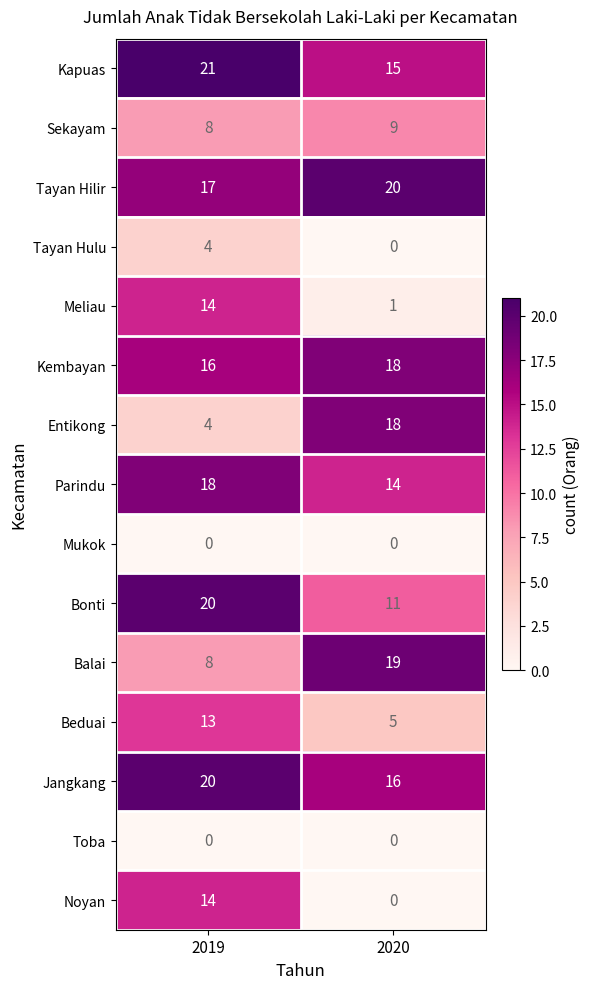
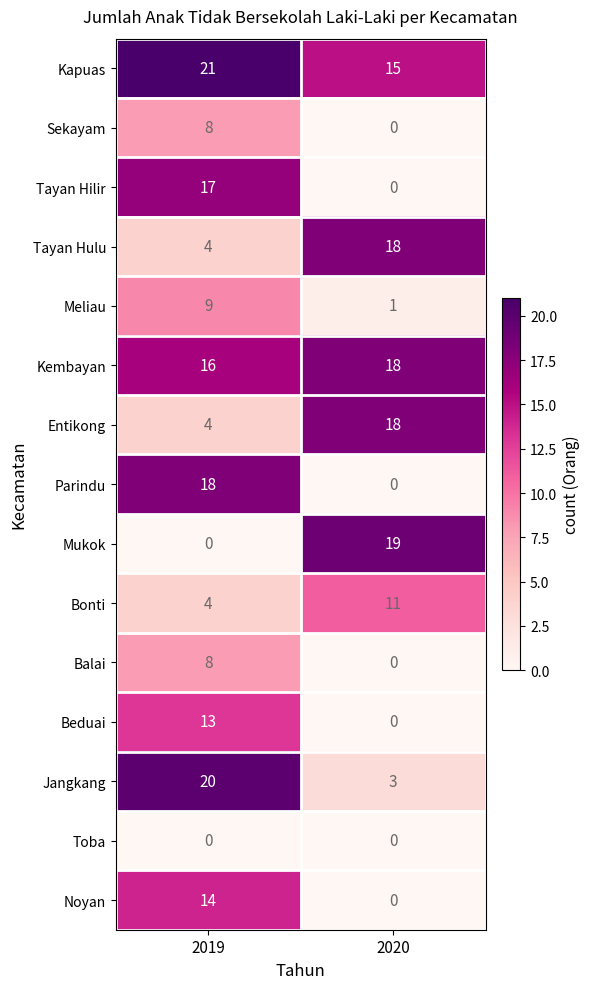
  {
    "Kapuas": {
      "2019": 21,
      "2020": 15
    },
    "Sekayam": {
      "2019": 8,
-     "2020": 9
+     "2020": 0
    },
    "Tayan Hilir": {
      "2019": 17,
-     "2020": 20
+     "2020": 0
    },
    "Tayan Hulu": {
      "2019": 4,
-     "2020": 0
+     "2020": 18
    },
    "Meliau": {
-     "2019": 14,
+     "2019": 9,
      "2020": 1
    },
    "Kembayan": {
      "2019": 16,
      "2020": 18
    },
    "Entikong": {
      "2019": 4,
      "2020": 18
    },
    "Parindu": {
      "2019": 18,
-     "2020": 14
+     "2020": 0
    },
    "Mukok": {
      "2019": 0,
-     "2020": 0
+     "2020": 19
    },
    "Bonti": {
-     "2019": 20,
+     "2019": 4,
      "2020": 11
    },
    "Balai": {
      "2019": 8,
-     "2020": 19
+     "2020": 0
    },
    "Beduai": {
      "2019": 13,
-     "2020": 5
+     "2020": 0
    },
    "Jangkang": {
      "2019": 20,
-     "2020": 16
+     "2020": 3
    },
    "Toba": {
      "2019": 0,
      "2020": 0
    },
    "Noyan": {
      "2019": 14,
      "2020": 0
    }
  }
